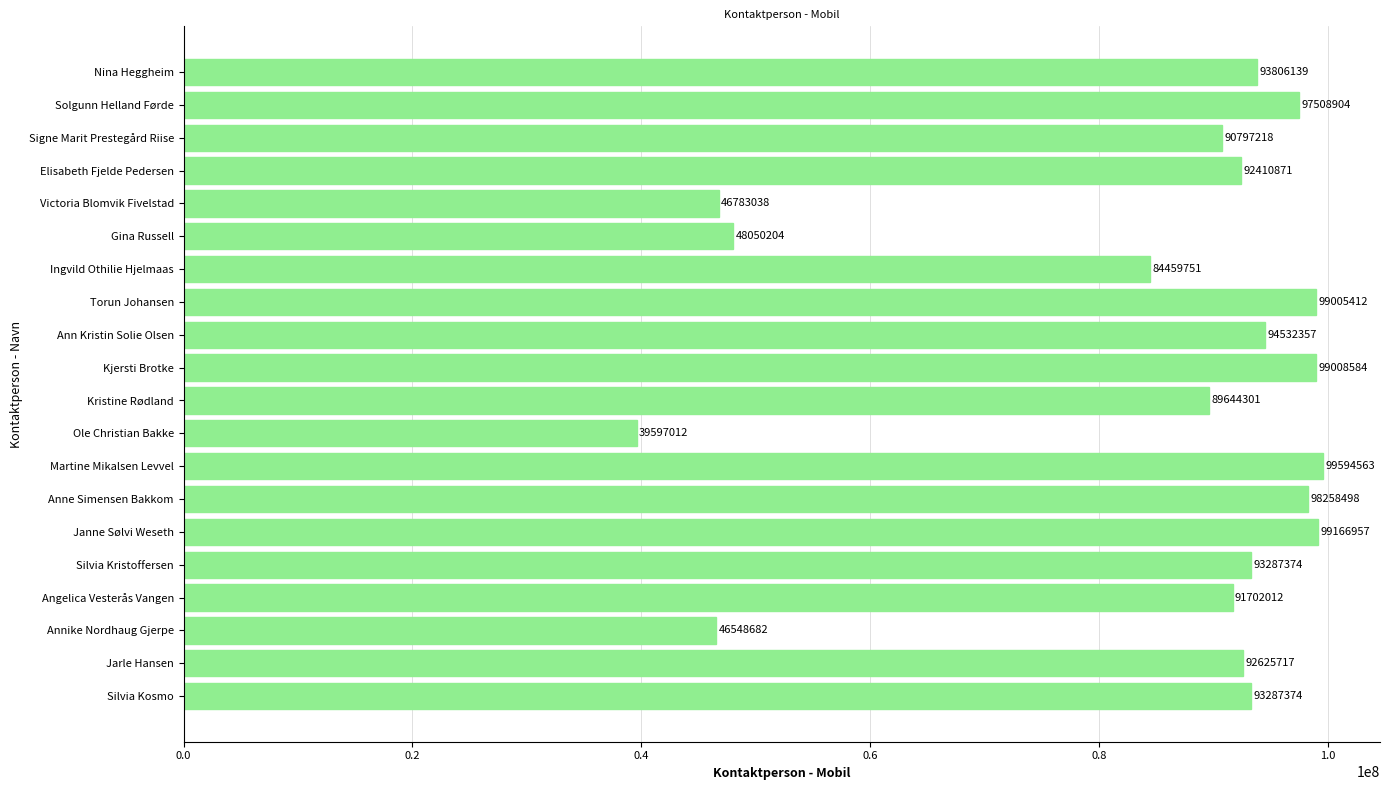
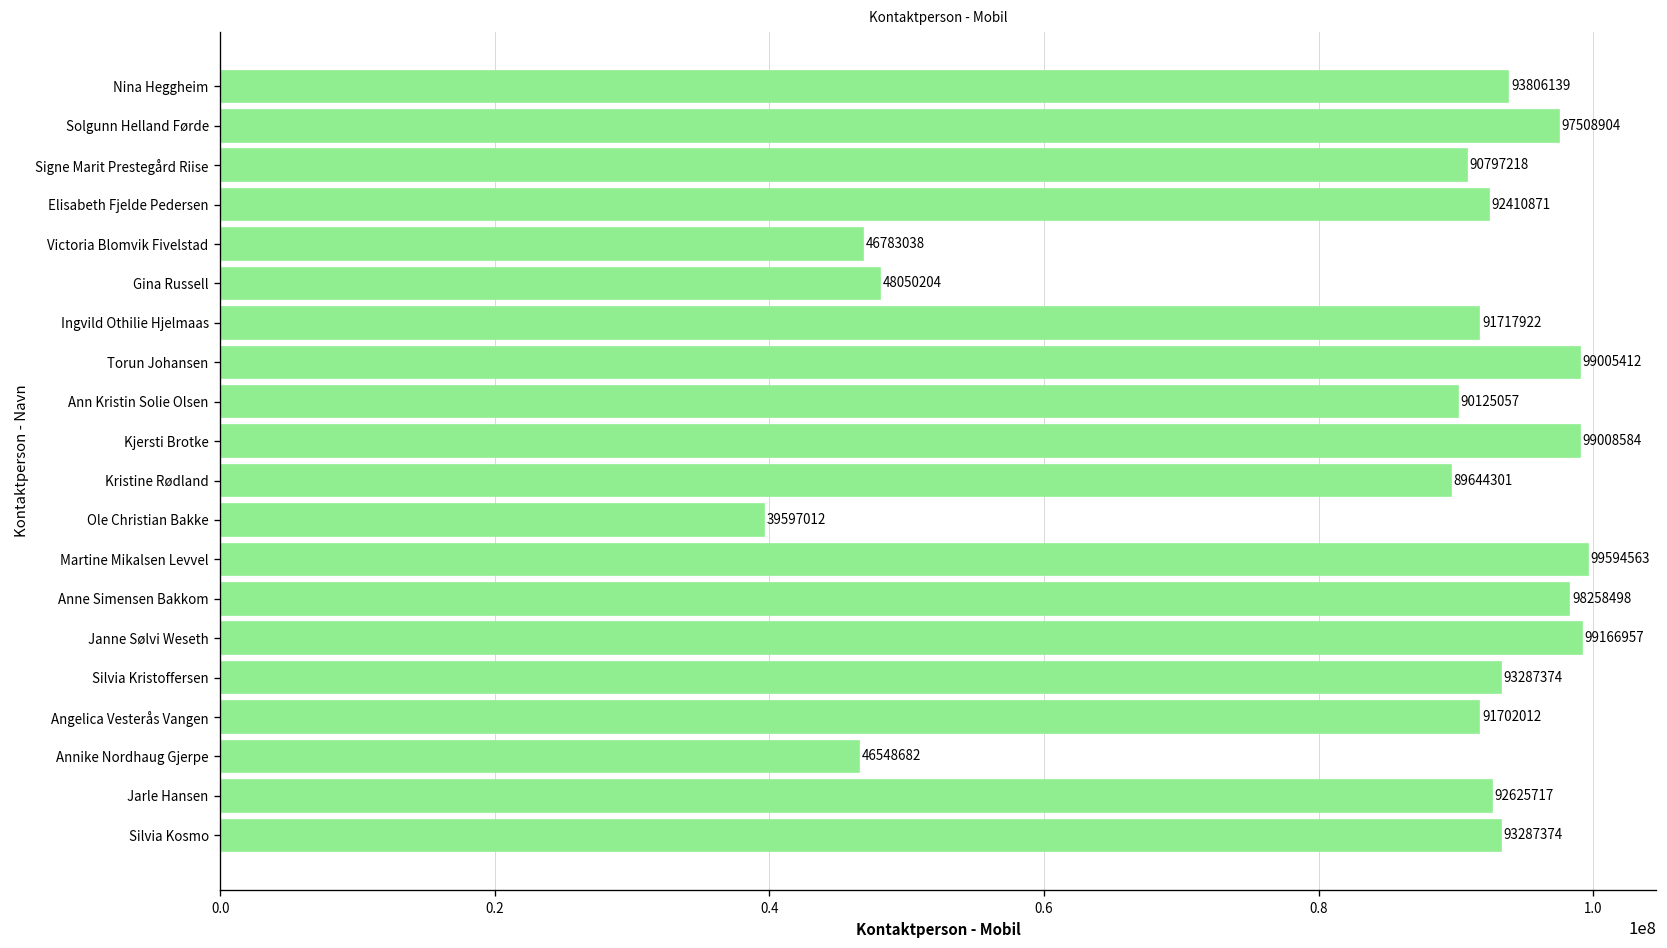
  {
    "Nina Heggheim": 93806139,
    "Solgunn Helland Førde": 97508904,
    "Signe Marit Prestegård Riise": 90797218,
    "Elisabeth Fjelde Pedersen": 92410871,
    "Victoria Blomvik Fivelstad": 46783038,
    "Gina Russell": 48050204,
-   "Ingvild Othilie Hjelmaas": 84459751,
+   "Ingvild Othilie Hjelmaas": 91717922,
    "Torun Johansen": 99005412,
-   "Ann Kristin Solie Olsen": 94532357,
+   "Ann Kristin Solie Olsen": 90125057,
    "Kjersti Brotke": 99008584,
    "Kristine Rødland": 89644301,
    "Ole Christian Bakke": 39597012,
    "Martine Mikalsen Levvel": 99594563,
    "Anne Simensen Bakkom": 98258498,
    "Janne Sølvi Weseth": 99166957,
    "Silvia Kristoffersen": 93287374,
    "Angelica Vesterås Vangen": 91702012,
    "Annike Nordhaug Gjerpe": 46548682,
    "Jarle Hansen": 92625717,
    "Silvia Kosmo": 93287374
  }
